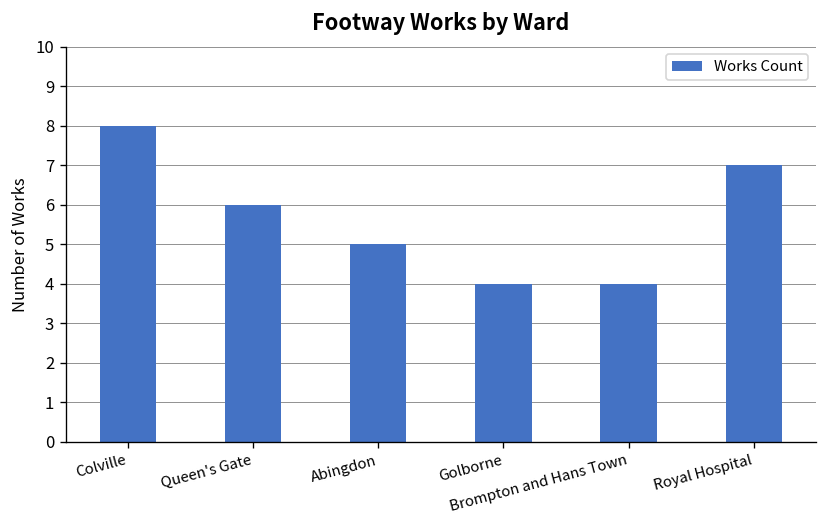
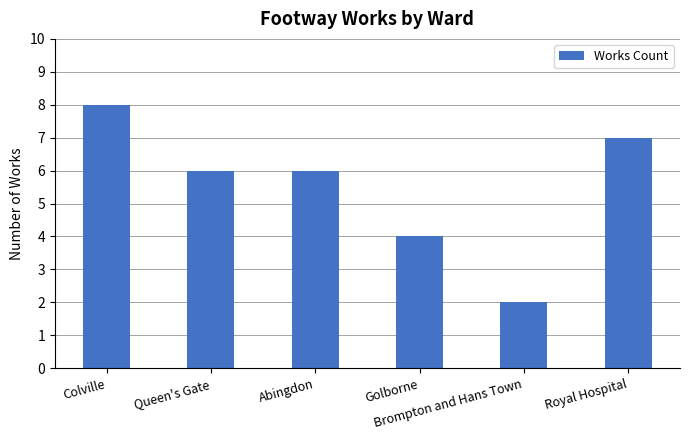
  {
    "Colville": 8,
    "Queen's Gate": 6,
-   "Abingdon": 5,
+   "Abingdon": 6,
    "Golborne": 4,
-   "Brompton and Hans Town": 4,
+   "Brompton and Hans Town": 2,
    "Royal Hospital": 7
  }
